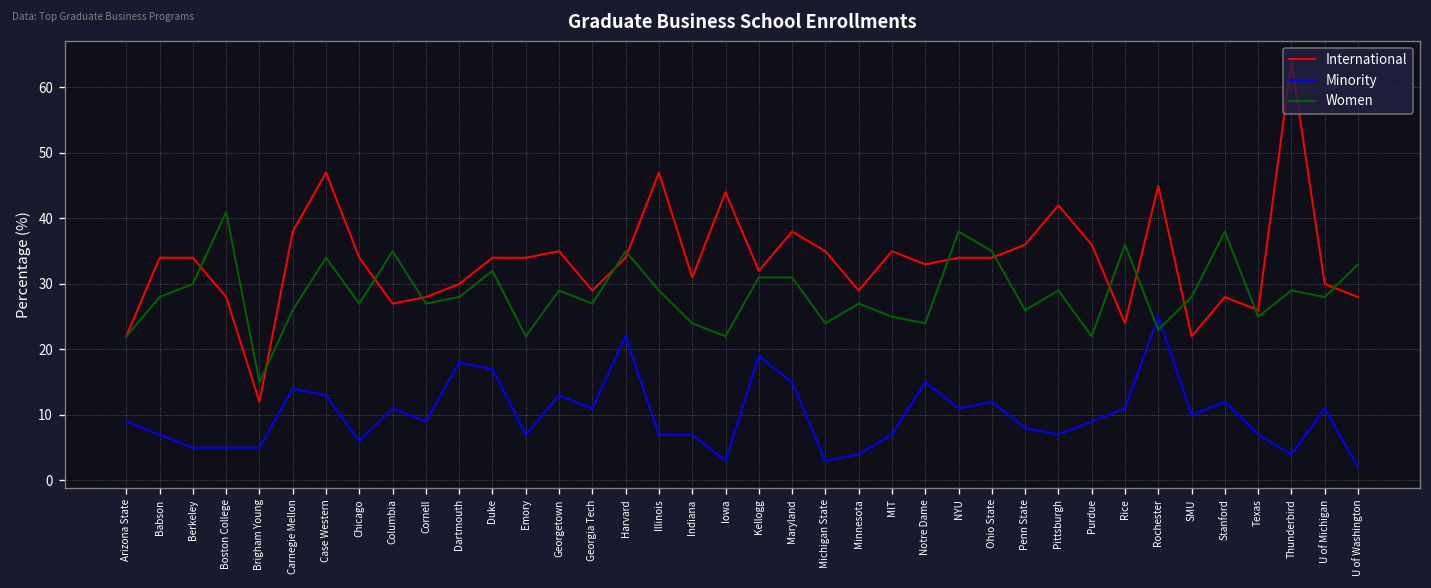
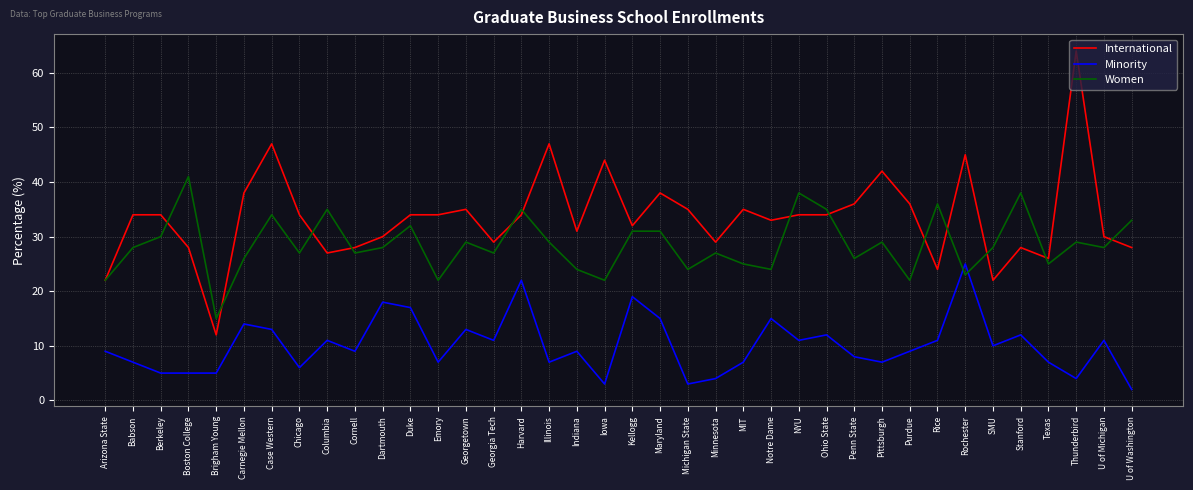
  {
    "International": {
      "Babson": 34,
      "Berkeley": 34,
      "Boston College": 28,
      "Brigham Young": 12,
      "Carnegie Mellon": 38,
      "Case Western": 47,
      "Chicago": 34,
      "Columbia": 27,
      "Cornell": 28,
      "Dartmouth": 30,
      "Duke": 34,
      "Emory": 34,
      "Georgetown": 35,
      "Georgia Tech": 29,
      "Harvard": 34,
      "Illinois": 47,
      "Indiana": 31,
      "Iowa": 44,
      "Kellogg": 32,
      "Maryland": 38,
      "Michigan State": 35,
      "Minnesota": 29,
      "MIT": 35,
      "Notre Dame": 33,
      "NYU": 34,
      "Ohio State": 34,
      "Penn State": 36,
      "Pittsburgh": 42,
      "Purdue": 36,
      "Rice": 24,
      "Rochester": 45,
      "SMU": 22,
      "Stanford": 28,
      "Texas": 26,
      "U of Michigan": 30,
      "U of Washington": 28
    },
    "Minority": {
      "Arizona State": 9,
      "Babson": 7,
      "Berkeley": 5,
      "Boston College": 5,
      "Brigham Young": 5,
      "Carnegie Mellon": 14,
      "Case Western": 13,
      "Chicago": 6,
      "Columbia": 11,
      "Cornell": 9,
      "Dartmouth": 18,
      "Duke": 17,
      "Emory": 7,
      "Georgetown": 13,
      "Georgia Tech": 11,
      "Harvard": 22,
      "Illinois": 7,
-     "Indiana": 7,
+     "Indiana": 9,
      "Iowa": 3,
      "Kellogg": 19,
      "Maryland": 15,
      "Michigan State": 3,
      "Minnesota": 4,
      "MIT": 7,
      "Notre Dame": 15,
      "NYU": 11,
      "Ohio State": 12,
      "Penn State": 8,
      "Pittsburgh": 7,
      "Purdue": 9,
      "Rice": 11,
      "Rochester": 25,
      "SMU": 10,
      "Stanford": 12,
      "Texas": 7,
      "Thunderbird": 4,
      "U of Michigan": 11,
      "U of Washington": 2
    },
    "Women": {
      "Babson": 28,
      "Berkeley": 30,
      "Boston College": 41,
      "Brigham Young": 15,
      "Carnegie Mellon": 26,
      "Case Western": 34,
      "Chicago": 27,
      "Columbia": 35,
      "Cornell": 27,
      "Dartmouth": 28,
      "Duke": 32,
      "Emory": 22,
      "Georgetown": 29,
      "Georgia Tech": 27,
      "Harvard": 35,
      "Illinois": 29,
      "Indiana": 24,
      "Iowa": 22,
      "Kellogg": 31,
      "Maryland": 31,
      "Michigan State": 24,
      "Minnesota": 27,
      "MIT": 25,
      "Notre Dame": 24,
      "NYU": 38,
      "Ohio State": 35,
      "Penn State": 26,
      "Pittsburgh": 29,
      "Purdue": 22,
      "Rice": 36,
      "Rochester": 23,
      "SMU": 28,
      "Stanford": 38,
      "Texas": 25,
      "Thunderbird": 29,
      "U of Michigan": 28,
      "U of Washington": 33
    }
  }
